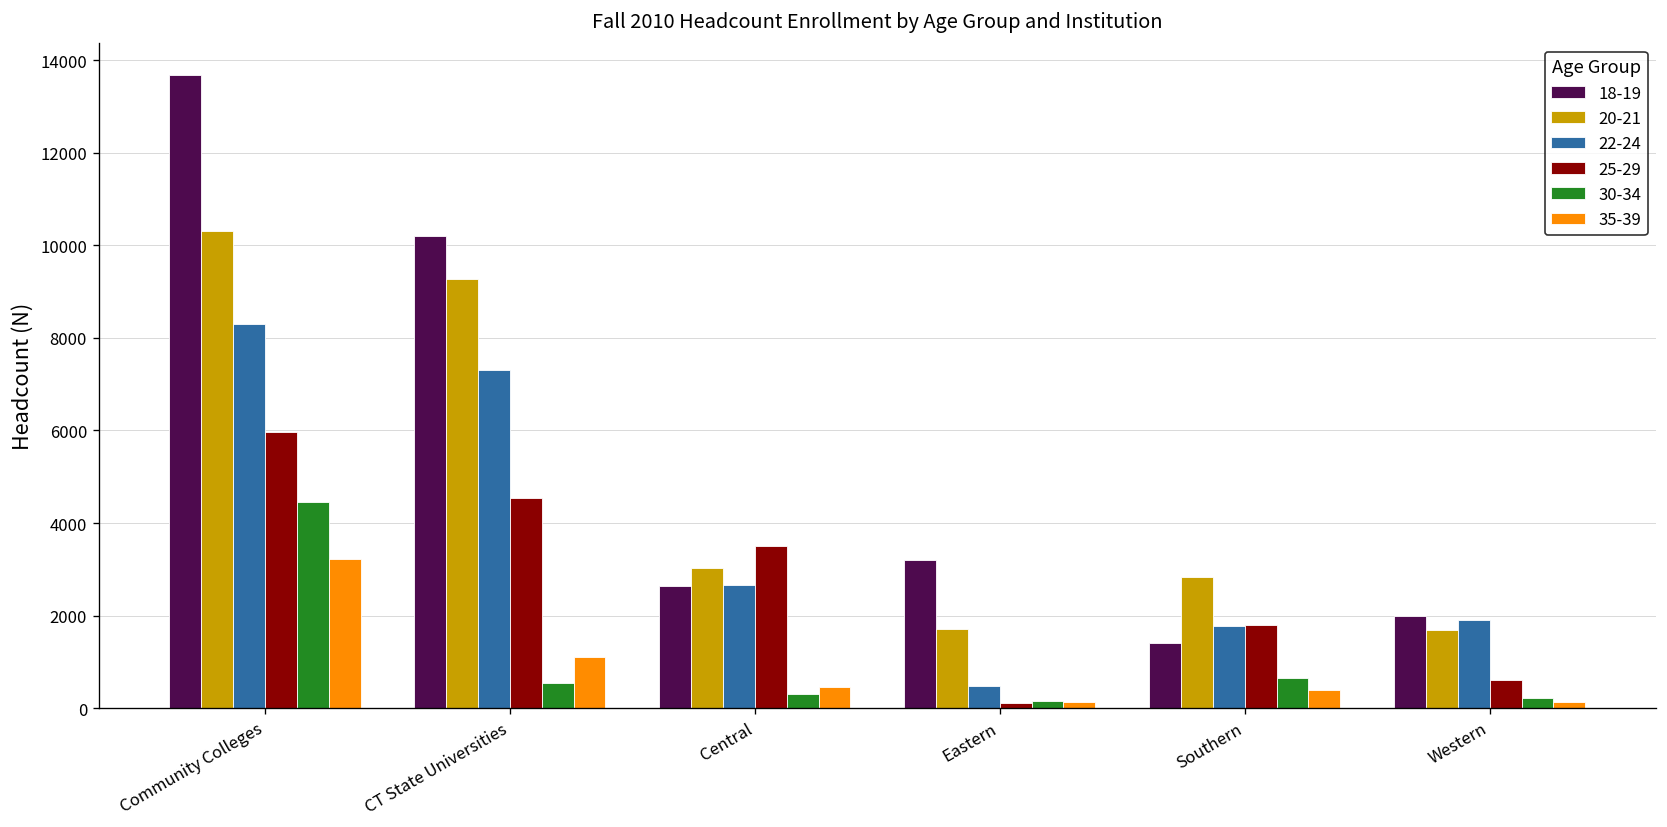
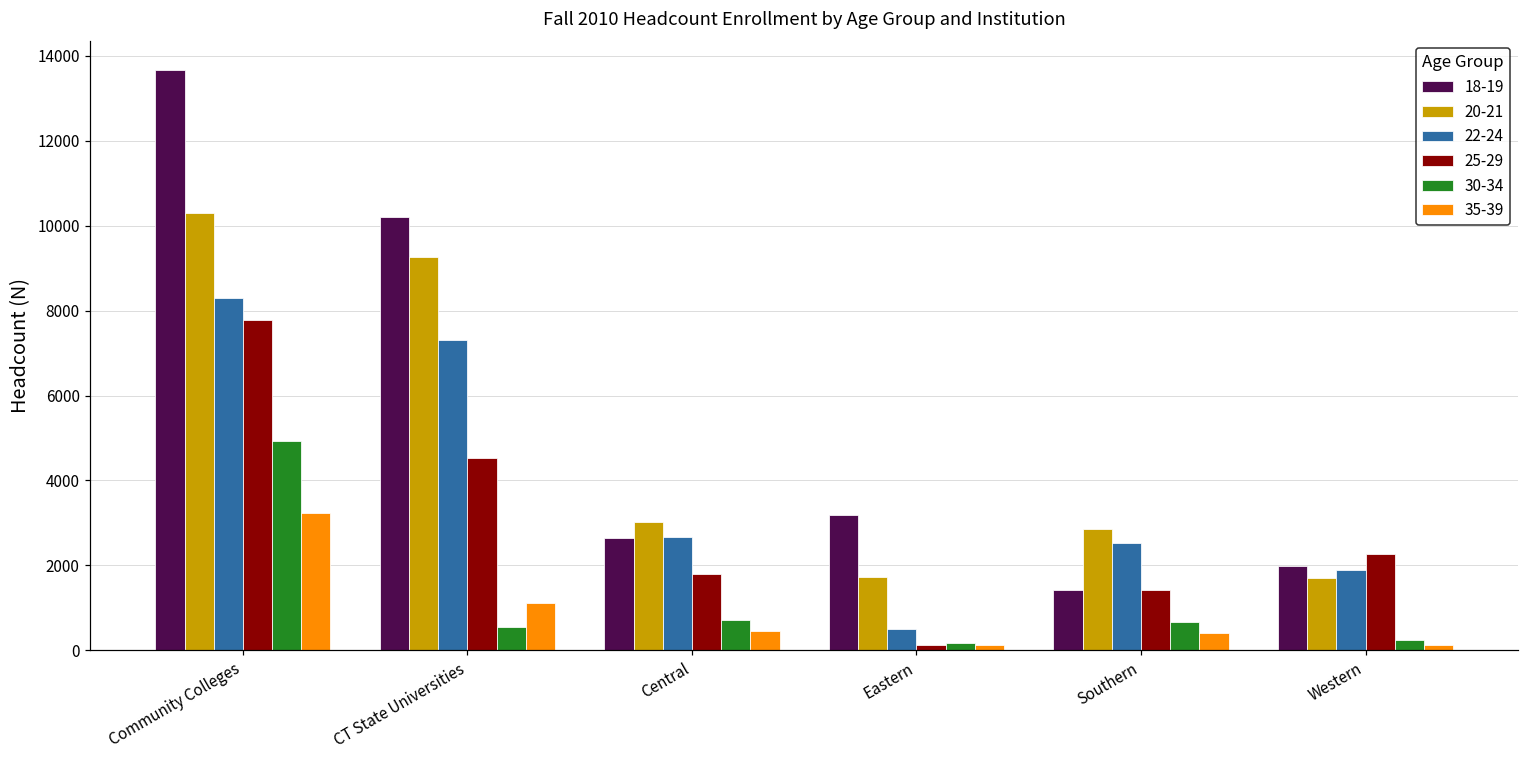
  {
    "18-19": {
      "Community Colleges": 13700,
      "CT State Universities": 10200,
      "Central": 2600,
      "Eastern": 3200,
      "Southern": 1400,
      "Western": 2000
    },
    "22-24": {
      "Community Colleges": 8300,
      "CT State Universities": 7300,
      "Central": 2700,
      "Eastern": 500,
-     "Southern": 1800,
+     "Southern": 2500,
      "Western": 1900
    },
    "25-29": {
-     "Community Colleges": 6000,
+     "Community Colleges": 7800,
      "CT State Universities": 4500,
-     "Central": 3500,
+     "Central": 1800,
      "Eastern": 100,
-     "Southern": 1800,
-     "Western": 600
+     "Southern": 1400,
+     "Western": 2300
    },
    "30-34": {
-     "Community Colleges": 4500,
+     "Community Colleges": 4900,
      "CT State Universities": 600,
-     "Central": 300,
+     "Central": 700,
      "Eastern": 200,
      "Southern": 700,
      "Western": 200
    }
  }
